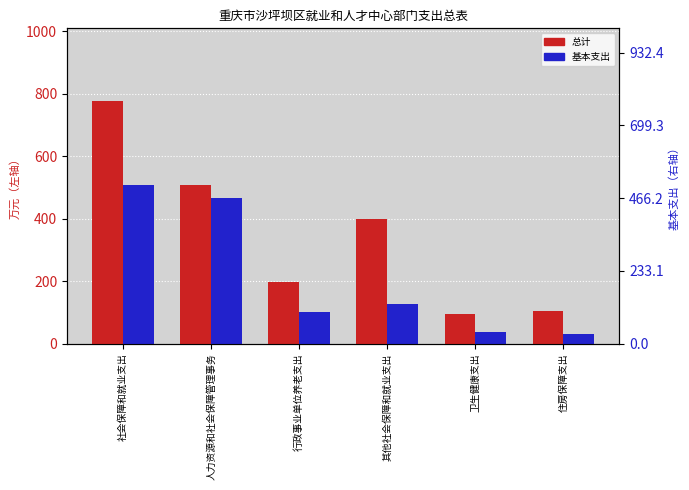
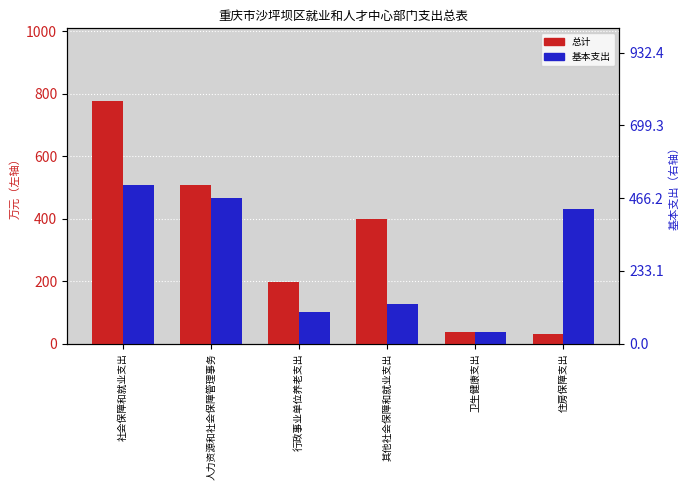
  {
    "总计": {
      "社会保障和就业支出": 780,
      "人力资源和社会保障管理事务": 510,
      "行政事业单位养老支出": 200,
      "其他社会保障和就业支出": 400,
-     "卫生健康支出": 100,
-     "住房保障支出": 100
+     "卫生健康支出": 40,
+     "住房保障支出": 30
    },
    "基本支出": {
      "社会保障和就业支出": 510,
      "人力资源和社会保障管理事务": 470,
      "行政事业单位养老支出": 100,
      "其他社会保障和就业支出": 130,
      "卫生健康支出": 40,
-     "住房保障支出": 30
+     "住房保障支出": 430
    }
  }
